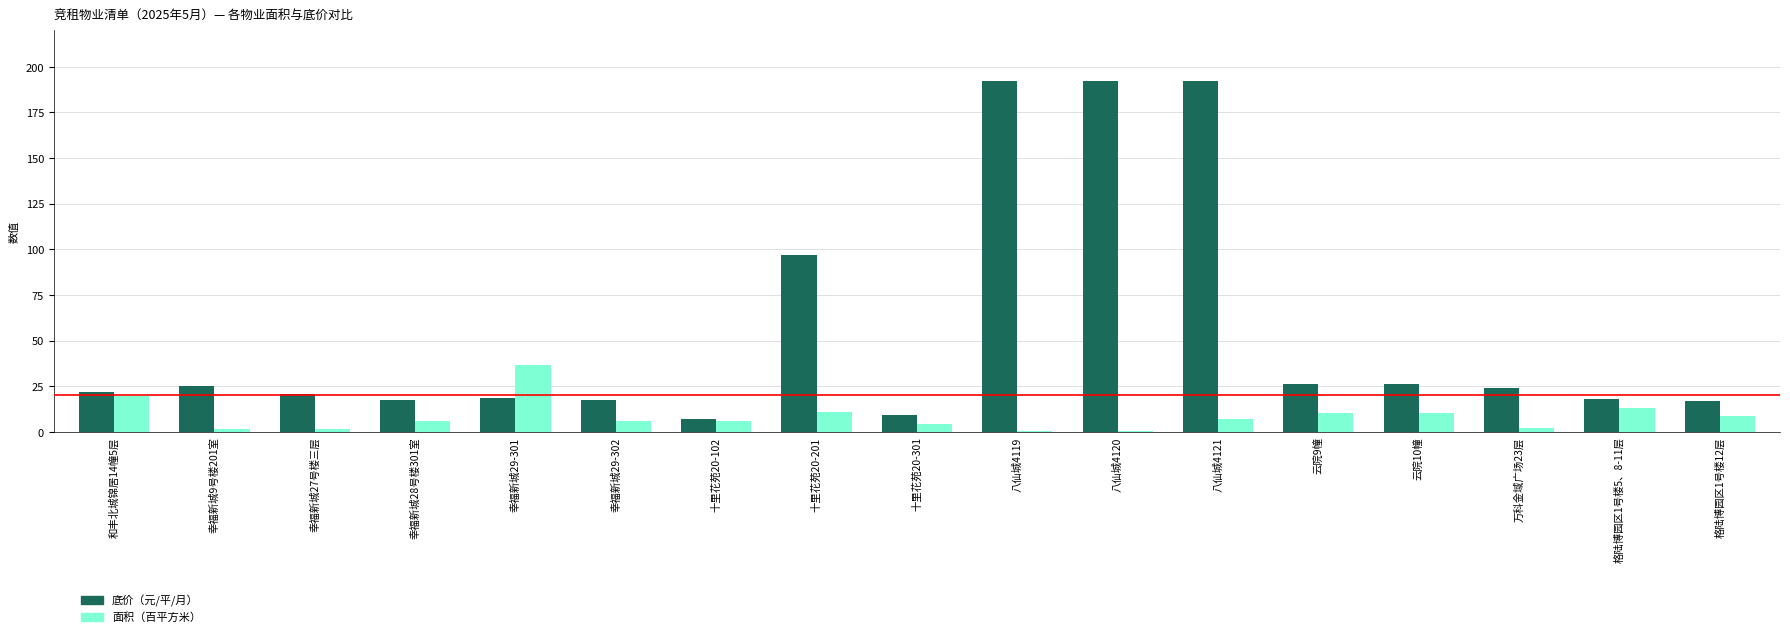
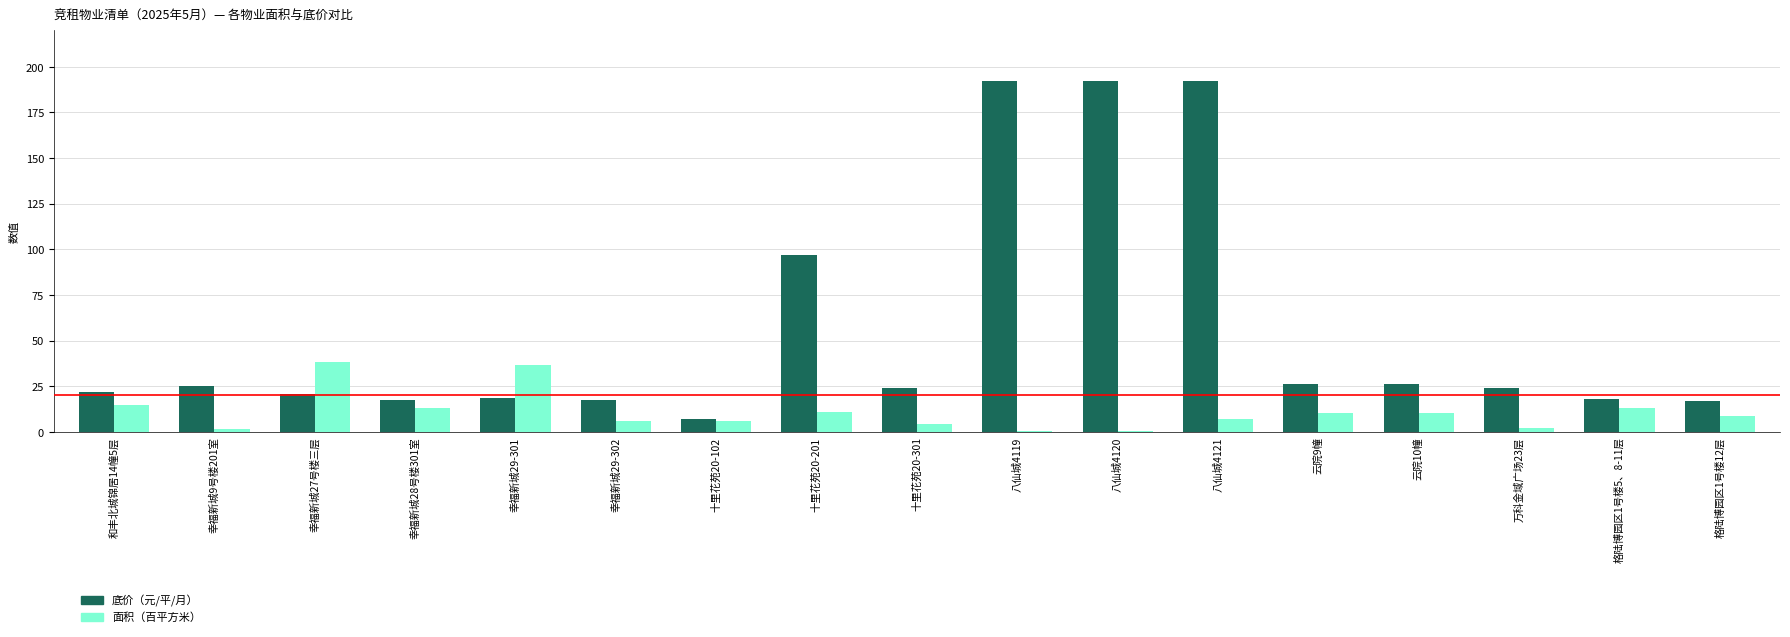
  {
    "底价（元/平/月）": {
      "和丰北城锦居14幢5层": 22,
      "幸福新城9号楼201室": 25,
      "幸福新城27号楼三层": 21,
      "幸福新城28号楼301室": 17,
      "幸福新城29-301": 19,
      "幸福新城29-302": 17,
      "十里花苑20-102": 7,
      "十里花苑20-201": 97,
-     "十里花苑20-301": 9,
+     "十里花苑20-301": 24,
      "八仙城4119": 192,
      "八仙城4120": 192,
      "八仙城4121": 192,
      "云院9幢": 26,
      "云院10幢": 26,
      "万科金域广场23层": 24,
      "格陆博园区1号楼5、8-11层": 18,
      "格陆博园区1号楼12层": 17
    },
    "面积（百平方米）": {
-     "和丰北城锦居14幢5层": 20,
+     "和丰北城锦居14幢5层": 15,
      "幸福新城9号楼201室": 2,
-     "幸福新城27号楼三层": 2,
-     "幸福新城28号楼301室": 6,
+     "幸福新城27号楼三层": 38,
+     "幸福新城28号楼301室": 13,
      "幸福新城29-301": 36,
      "幸福新城29-302": 6,
      "十里花苑20-102": 6,
      "十里花苑20-201": 11,
      "十里花苑20-301": 4,
      "八仙城4121": 7,
      "云院9幢": 10,
      "云院10幢": 10,
      "万科金域广场23层": 2,
      "格陆博园区1号楼5、8-11层": 13,
      "格陆博园区1号楼12层": 9
    }
  }
